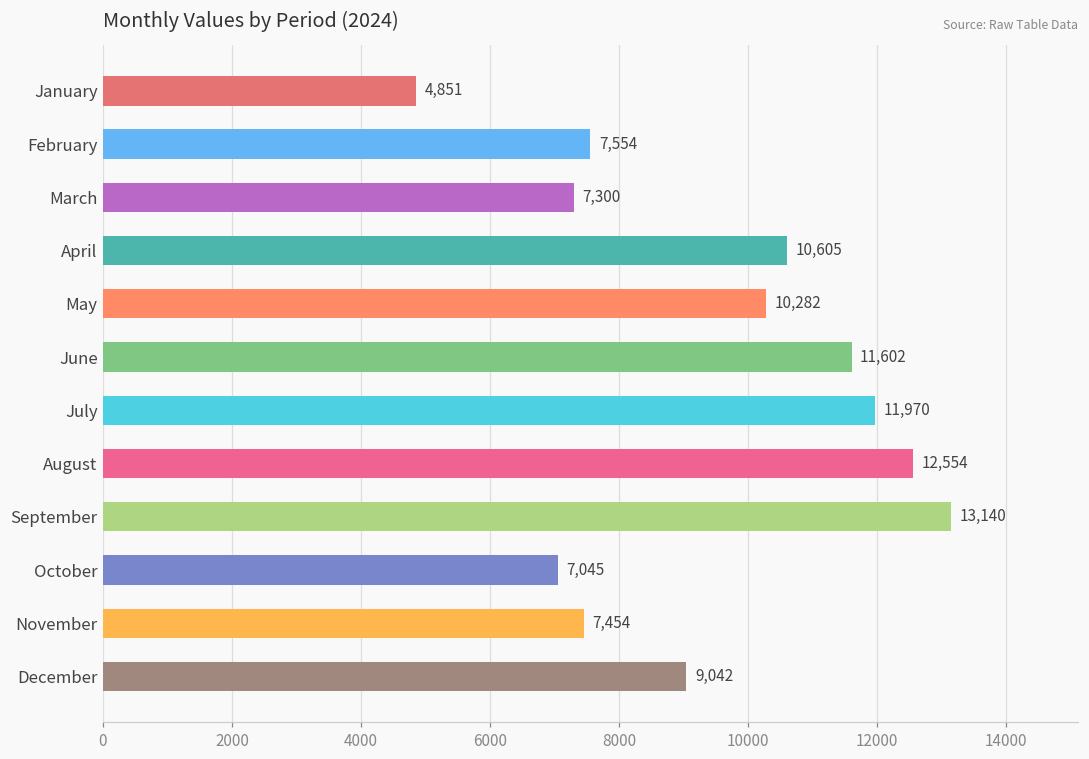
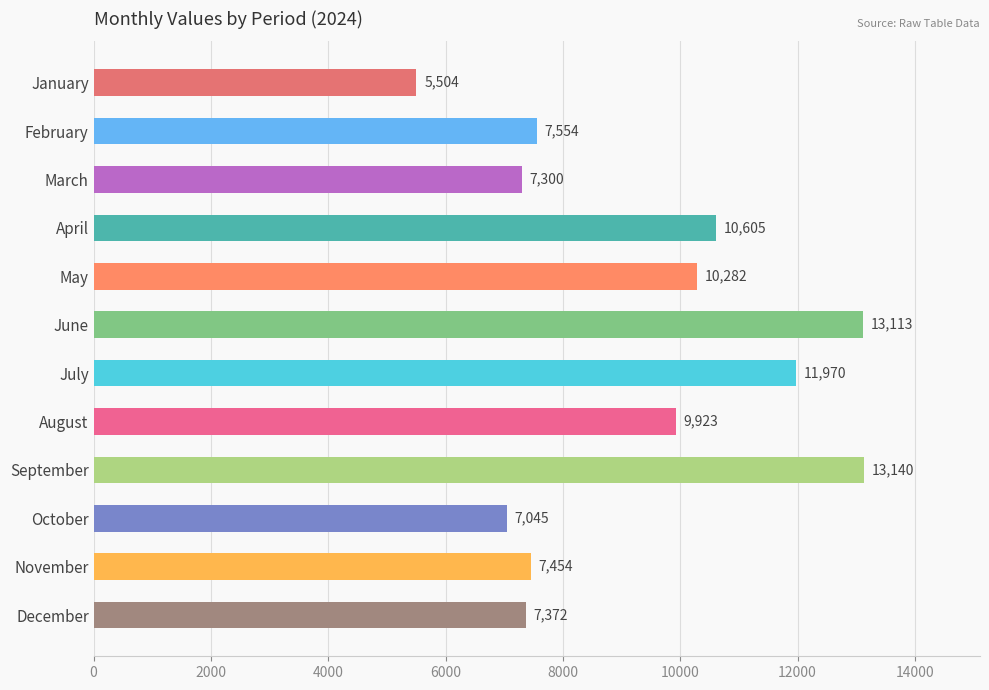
  {
-   "January": "4,851",
+   "January": "5,504",
    "February": "7,554",
-   "June": "11,602",
+   "June": "13,113",
    "July": "11,970",
-   "August": "12,554",
+   "August": "9,923",
    "September": "13,140",
    "October": "7,045",
    "November": "7,454",
-   "December": "9,042"
+   "December": "7,372"
  }
